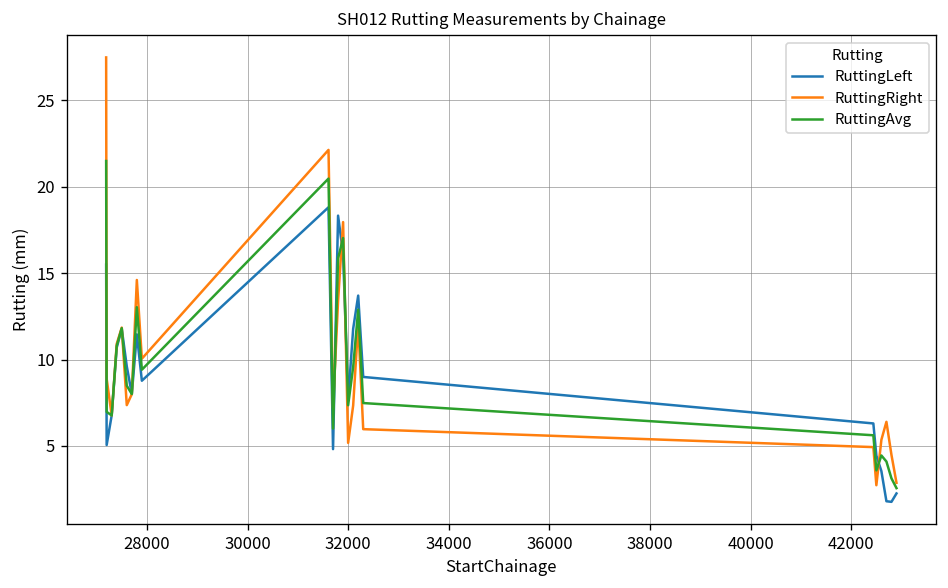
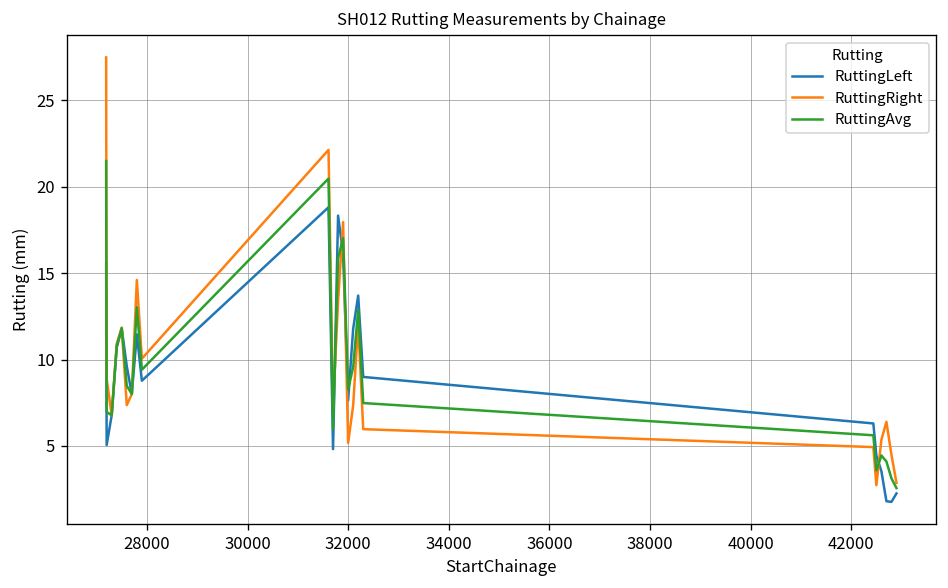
  {
    "RuttingLeft": {
      "32000": 7.6
    },
    "RuttingRight": {
      "32000": 5.2
    },
    "RuttingAvg": {
-     "32000": 7.4
+     "32000": 8.3
    }
  }
